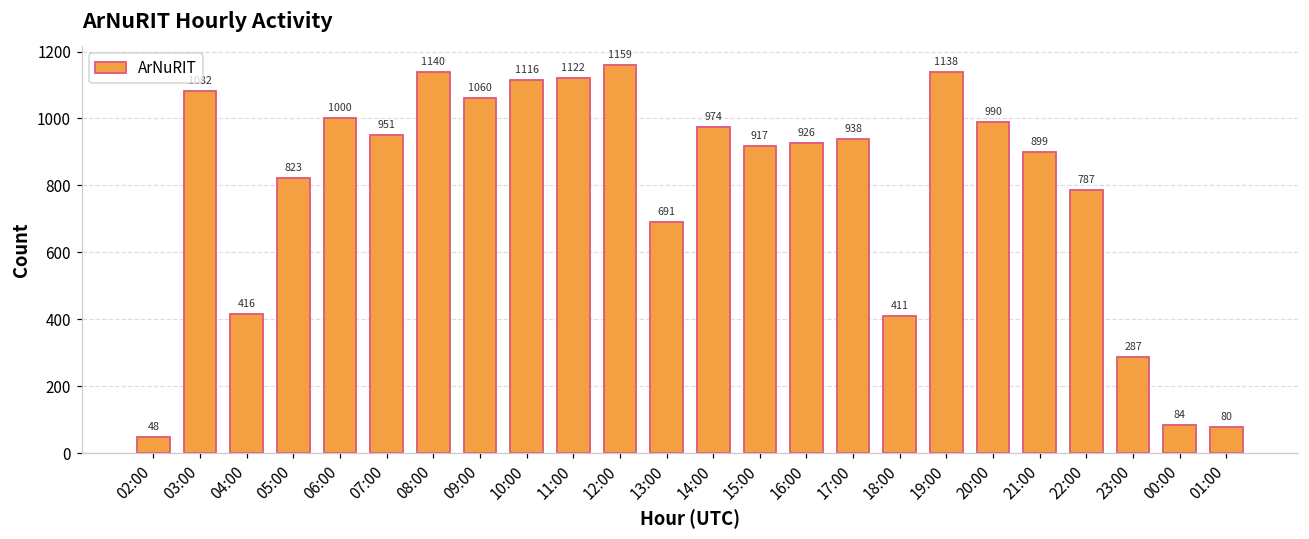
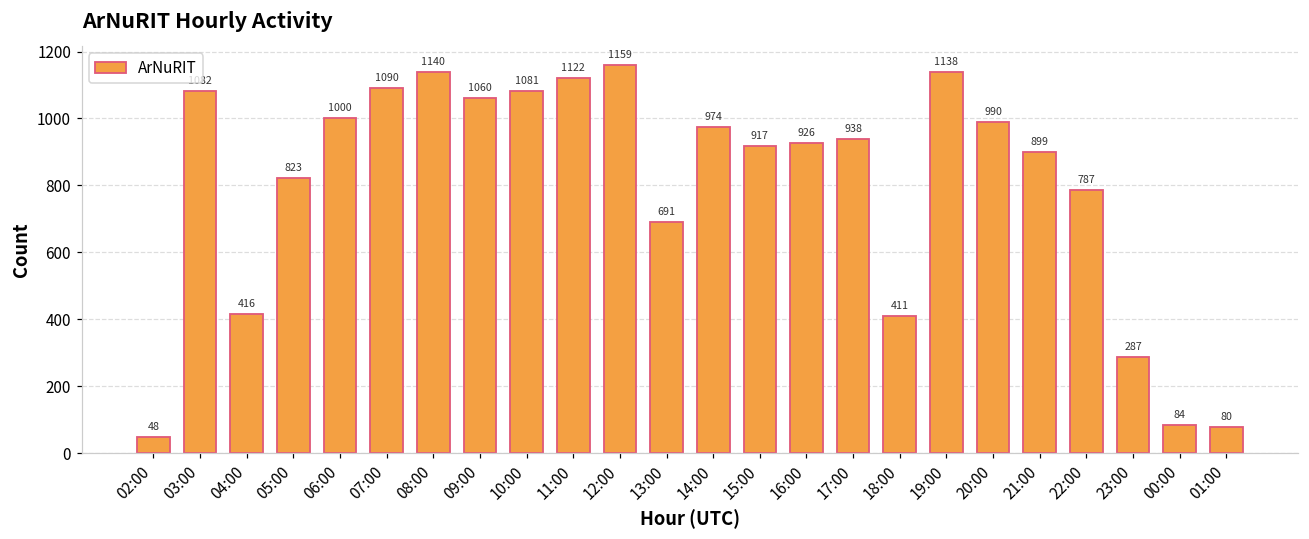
  {
    "02:00": 48,
    "04:00": 416,
    "05:00": 823,
    "06:00": 1000,
-   "07:00": 951,
+   "07:00": 1090,
    "08:00": 1140,
    "09:00": 1060,
-   "10:00": 1116,
+   "10:00": 1081,
    "11:00": 1122,
    "12:00": 1159,
    "13:00": 691,
    "14:00": 974,
    "15:00": 917,
    "16:00": 926,
    "17:00": 938,
    "18:00": 411,
    "19:00": 1138,
    "20:00": 990,
    "21:00": 899,
    "22:00": 787,
    "23:00": 287,
    "00:00": 84,
    "01:00": 80
  }
